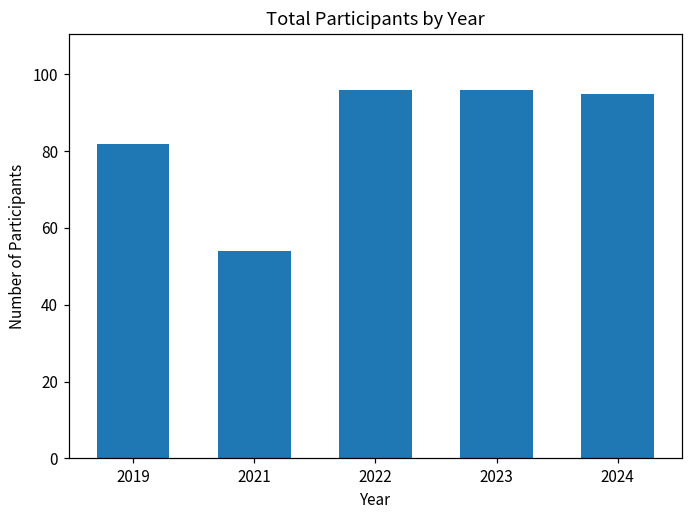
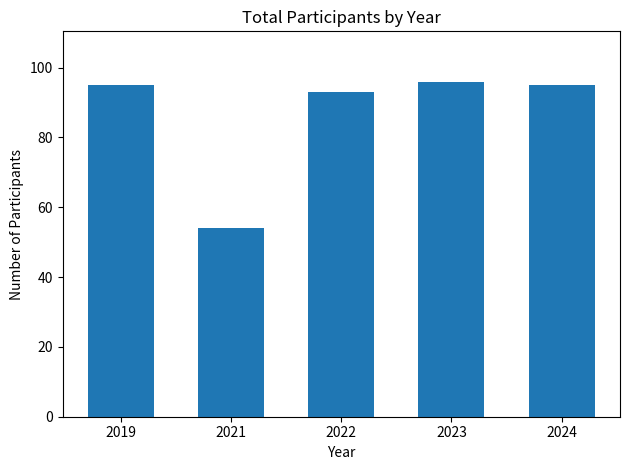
  {
-   "2019": 82,
+   "2019": 95,
    "2021": 54,
-   "2022": 96,
+   "2022": 93,
    "2023": 96,
    "2024": 95
  }
